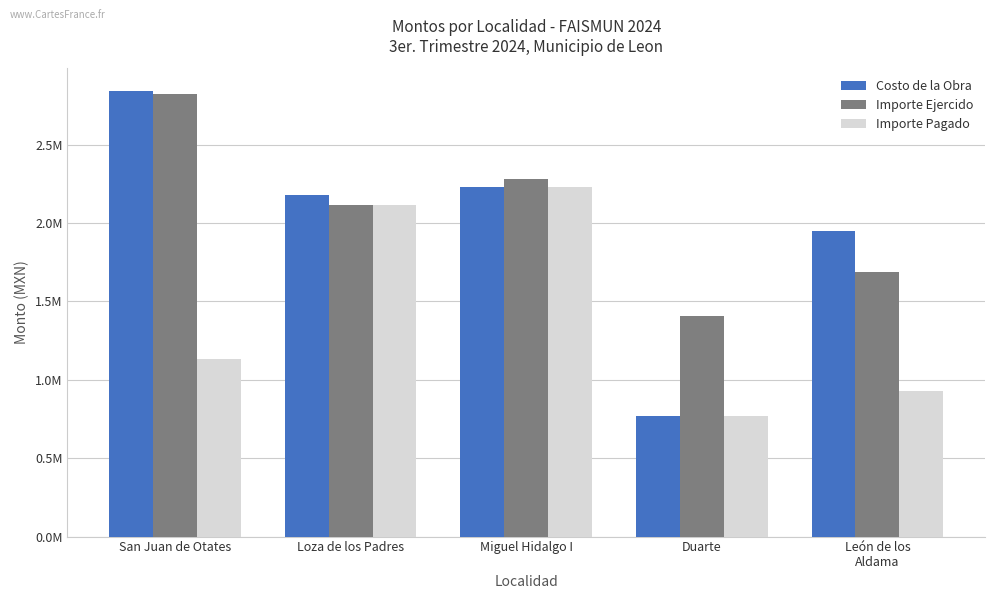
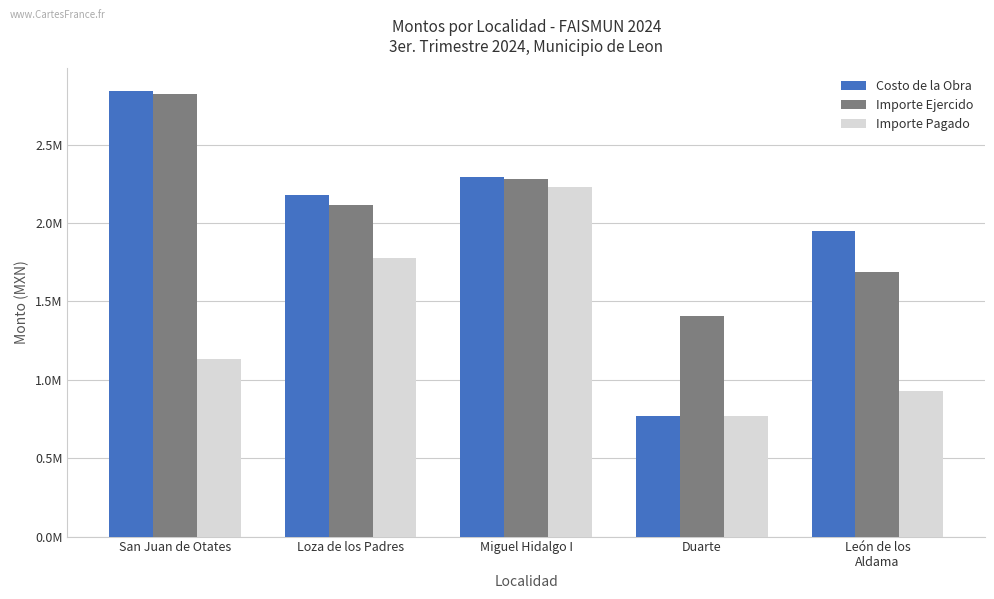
  {
    "Costo de la Obra": {
      "San Juan de Otates": 2840000,
      "Loza de los Padres": 2180000,
-     "Miguel Hidalgo I": 2230000,
+     "Miguel Hidalgo I": 2290000,
      "Duarte": 770000,
      "León de los Aldama": 1950000
    },
    "Importe Ejercido": {
      "San Juan de Otates": 2820000,
      "Loza de los Padres": 2110000,
      "Miguel Hidalgo I": 2280000,
      "Duarte": 1400000,
      "León de los Aldama": 1690000
    },
    "Importe Pagado": {
      "San Juan de Otates": 1130000,
-     "Loza de los Padres": 2110000,
+     "Loza de los Padres": 1780000,
      "Miguel Hidalgo I": 2230000,
      "Duarte": 770000,
      "León de los Aldama": 930000
    }
  }
